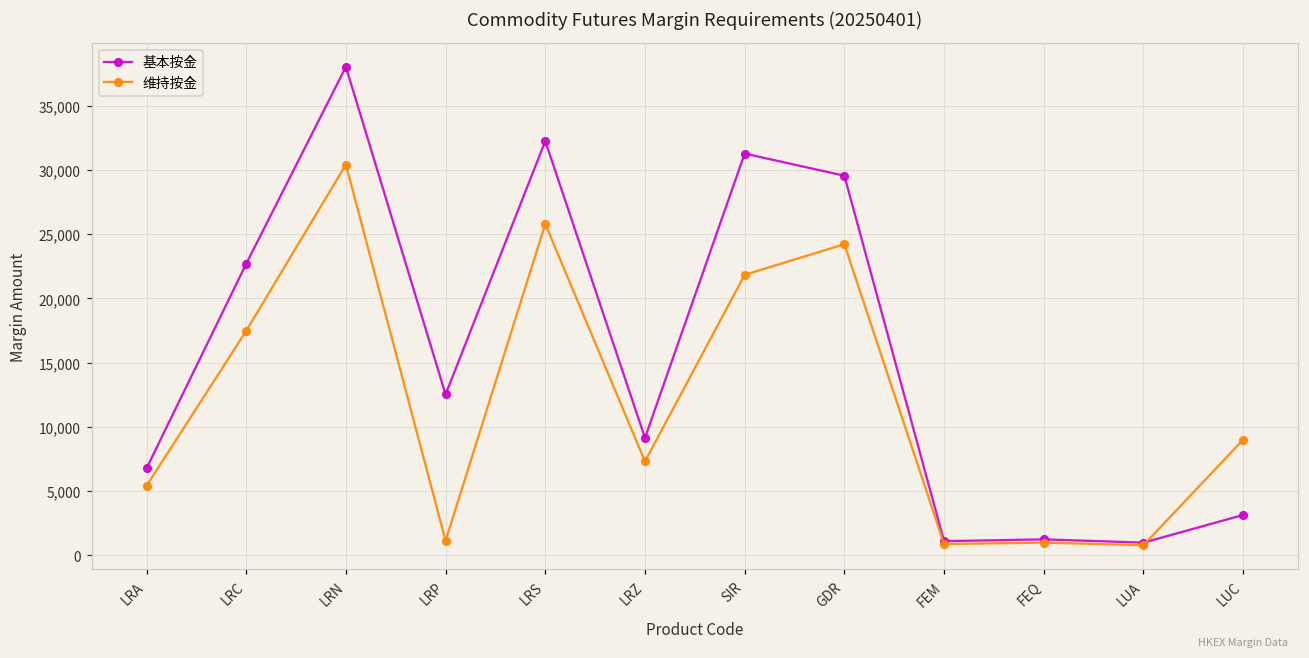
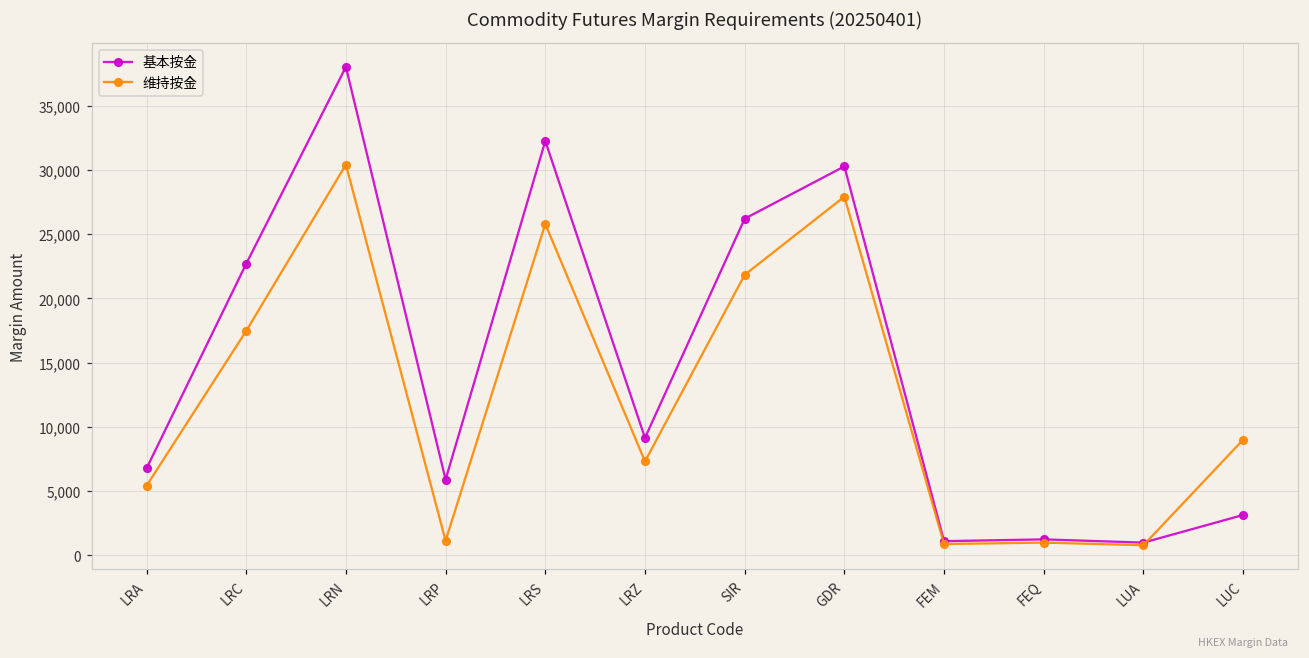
  {
    "基本按金": {
      "LRA": "6,800",
      "LRC": "22,700",
      "LRN": "38,000",
-     "LRP": "12,500",
+     "LRP": "5,900",
      "LRS": "32,200",
      "LRZ": "9,200",
-     "SIR": "31,300",
-     "GDR": "29,500",
+     "SIR": "26,200",
+     "GDR": "30,300",
      "FEM": "1,100",
      "FEQ": "1,300",
      "LUC": "3,200"
    },
    "维持按金": {
      "LRA": "5,400",
      "LRC": "17,500",
      "LRN": "30,400",
      "LRP": "1,100",
      "LRS": "25,800",
      "LRZ": "7,300",
      "SIR": "21,800",
-     "GDR": "24,200",
+     "GDR": "27,900",
      "FEM": "900",
      "FEQ": "1,000",
      "LUC": "9,000"
    }
  }
